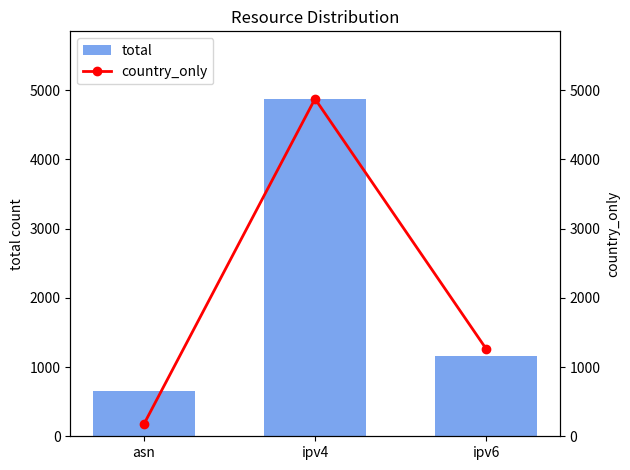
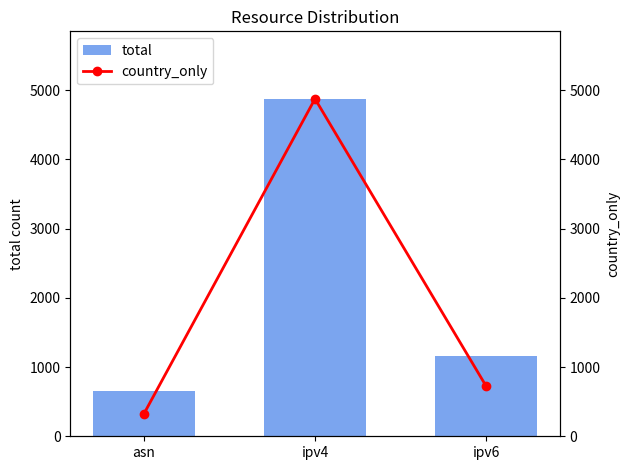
  {
    "total": {
      "asn": 700,
      "ipv4": 4900,
      "ipv6": 1200
    },
    "country_only": {
-     "asn": 200,
+     "asn": 300,
      "ipv4": 4900,
-     "ipv6": 1300
+     "ipv6": 700
    }
  }
